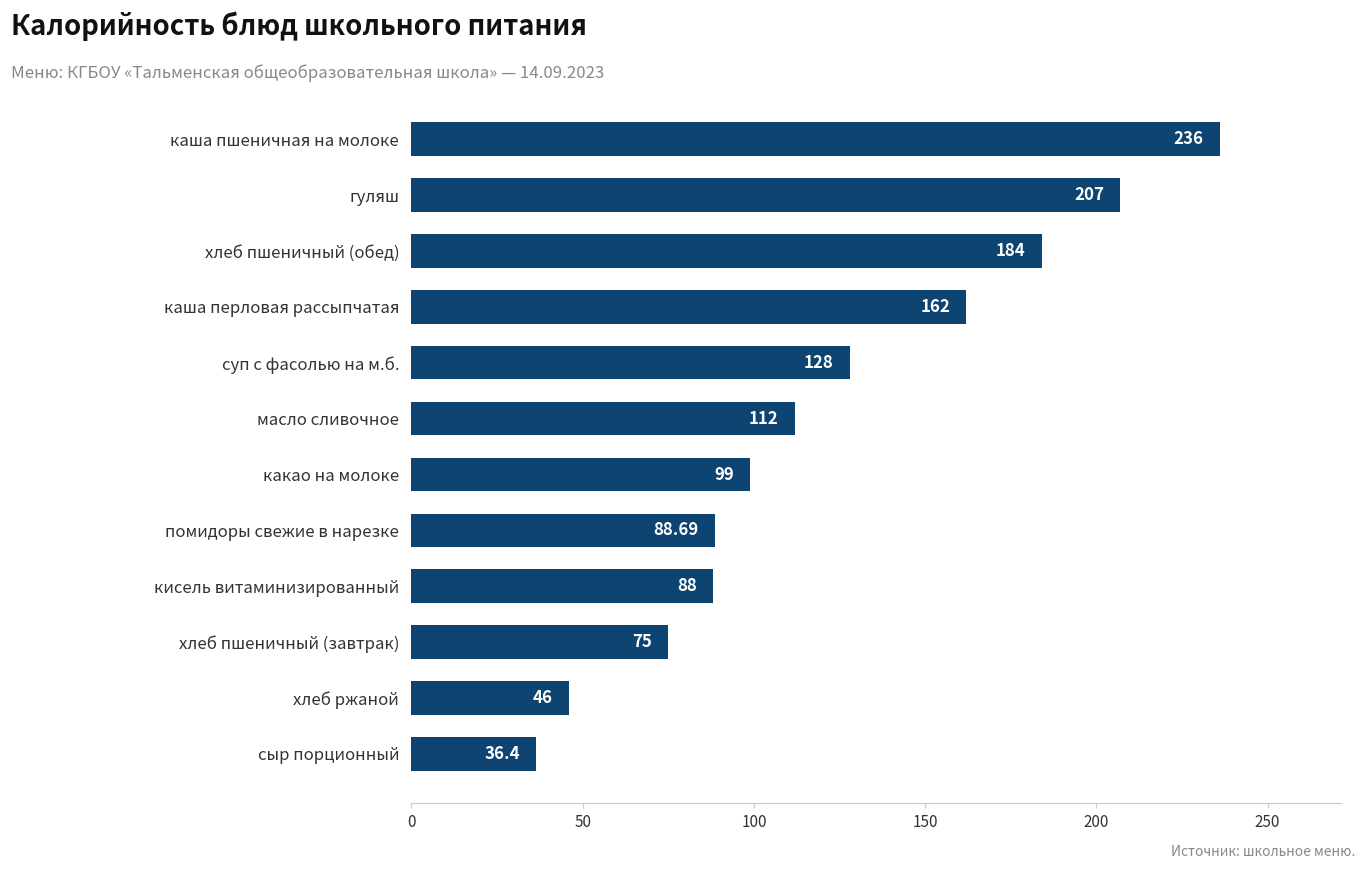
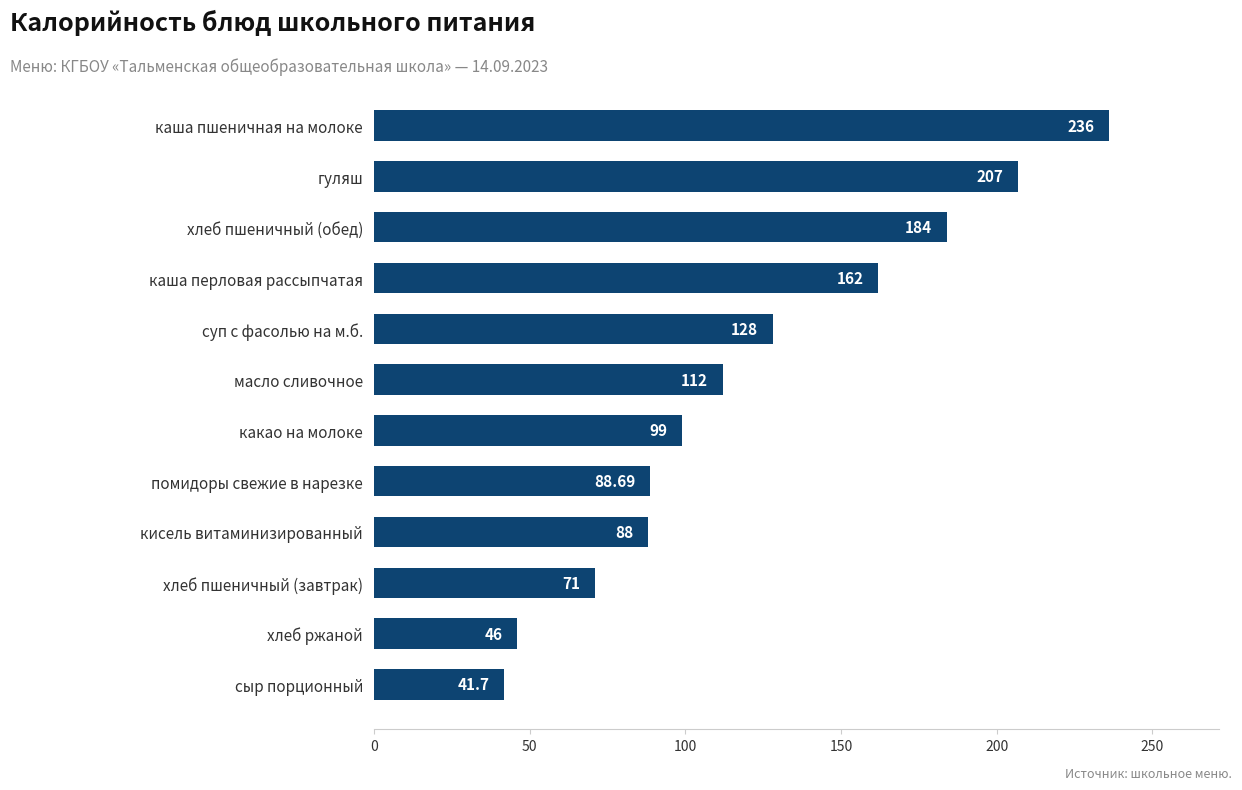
  {
    "каша пшеничная на молоке": 236,
    "гуляш": 207,
    "хлеб пшеничный (обед)": 184,
    "каша перловая рассыпчатая": 162,
    "суп с фасолью на м.б.": 128,
    "масло сливочное": 112,
    "какао на молоке": 99,
    "помидоры свежие в нарезке": 88.69,
    "кисель витаминизированный": 88,
-   "хлеб пшеничный (завтрак)": 75,
+   "хлеб пшеничный (завтрак)": 71,
    "хлеб ржаной": 46,
-   "сыр порционный": 36.4
+   "сыр порционный": 41.7
  }
